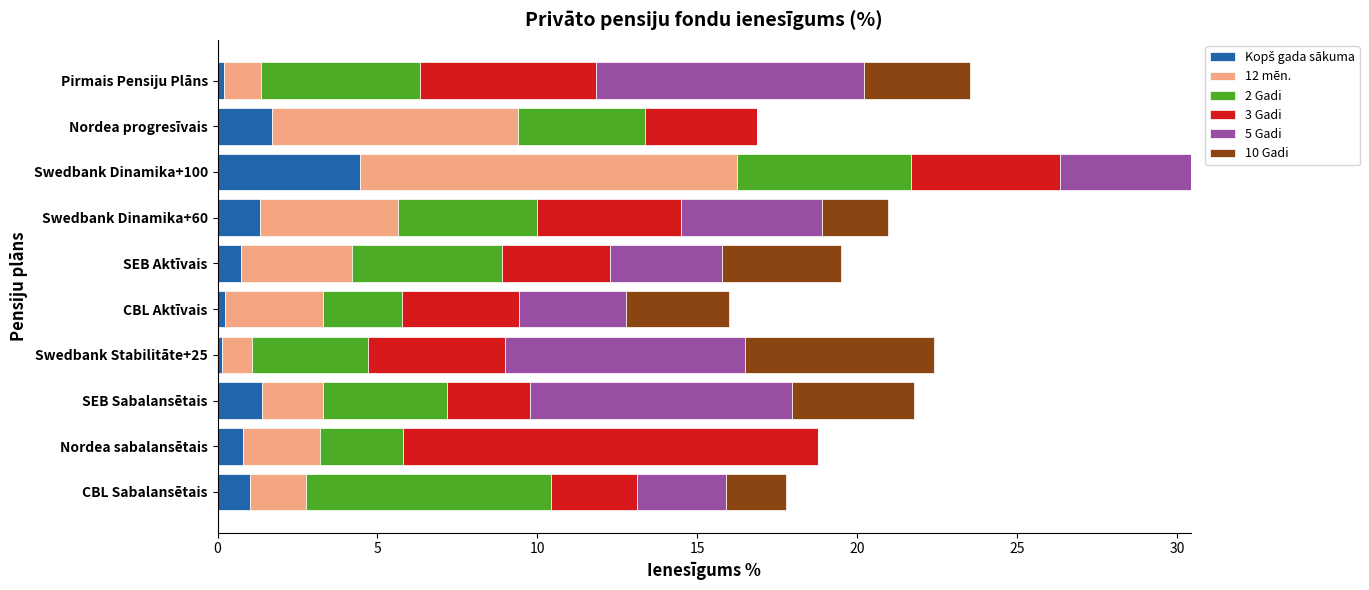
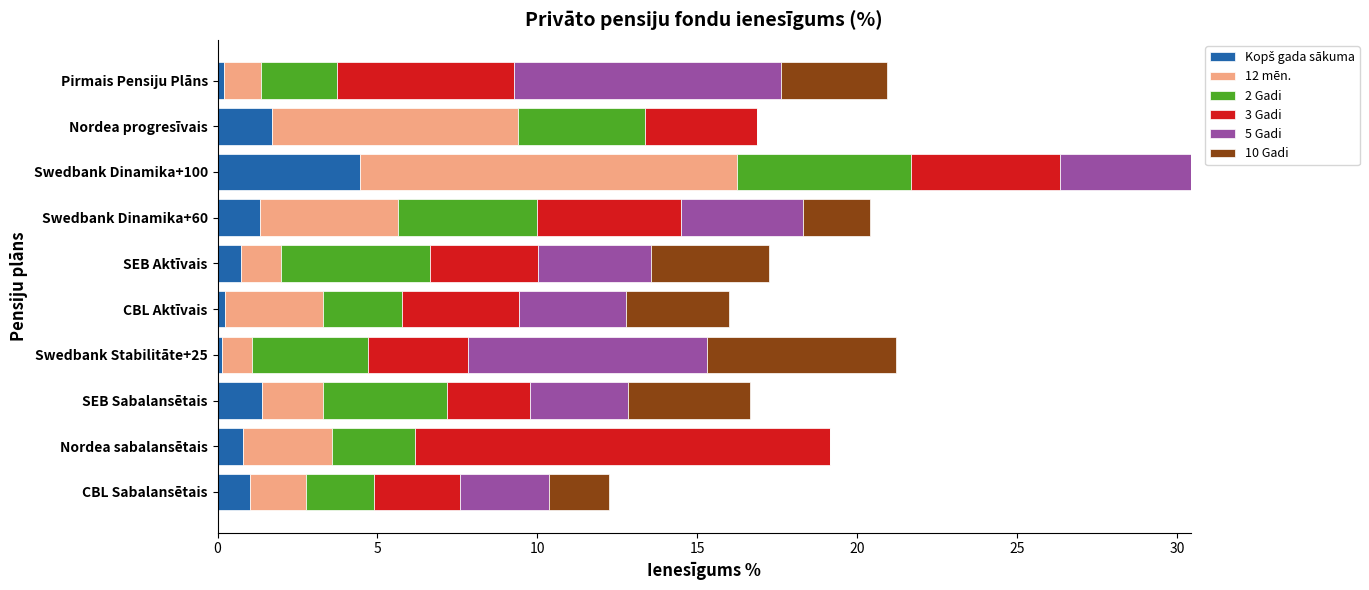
  {
    "Kopš gada sākuma": {
      "Pirmais Pensiju Plāns": 0.2,
      "Nordea progresīvais": 1.7,
      "Swedbank Dinamika+100": 4.5,
      "Swedbank Dinamika+60": 1.3,
      "SEB Aktīvais": 0.7,
      "CBL Aktīvais": 0.2,
      "Swedbank Stabilitāte+25": 0.1,
      "SEB Sabalansētais": 1.4,
      "Nordea sabalansētais": 0.8,
      "CBL Sabalansētais": 1.0
    },
    "12 mēn.": {
      "Pirmais Pensiju Plāns": 1.2,
      "Nordea progresīvais": 7.7,
      "Swedbank Dinamika+100": 11.8,
      "Swedbank Dinamika+60": 4.3,
-     "SEB Aktīvais": 3.5,
+     "SEB Aktīvais": 1.3,
      "CBL Aktīvais": 3.1,
      "Swedbank Stabilitāte+25": 0.9,
      "SEB Sabalansētais": 1.9,
-     "Nordea sabalansētais": 2.4,
+     "Nordea sabalansētais": 2.8,
      "CBL Sabalansētais": 1.8
    },
    "2 Gadi": {
-     "Pirmais Pensiju Plāns": 5.0,
+     "Pirmais Pensiju Plāns": 2.4,
      "Nordea progresīvais": 4.0,
      "Swedbank Dinamika+100": 5.4,
      "Swedbank Dinamika+60": 4.4,
      "SEB Aktīvais": 4.7,
      "CBL Aktīvais": 2.5,
      "Swedbank Stabilitāte+25": 3.6,
      "SEB Sabalansētais": 3.9,
      "Nordea sabalansētais": 2.6,
-     "CBL Sabalansētais": 7.7
+     "CBL Sabalansētais": 2.1
    },
    "3 Gadi": {
      "Pirmais Pensiju Plāns": 5.5,
      "Nordea progresīvais": 3.5,
      "Swedbank Dinamika+100": 4.6,
      "Swedbank Dinamika+60": 4.5,
      "SEB Aktīvais": 3.4,
      "CBL Aktīvais": 3.7,
-     "Swedbank Stabilitāte+25": 4.3,
+     "Swedbank Stabilitāte+25": 3.1,
      "SEB Sabalansētais": 2.6,
      "Nordea sabalansētais": 13.0,
      "CBL Sabalansētais": 2.7
    },
    "5 Gadi": {
      "Pirmais Pensiju Plāns": 8.4,
      "Nordea progresīvais": 0.0,
      "Swedbank Dinamika+100": 4.1,
-     "Swedbank Dinamika+60": 4.4,
+     "Swedbank Dinamika+60": 3.8,
      "SEB Aktīvais": 3.5,
      "CBL Aktīvais": 3.4,
      "Swedbank Stabilitāte+25": 7.5,
-     "SEB Sabalansētais": 8.2,
+     "SEB Sabalansētais": 3.1,
      "Nordea sabalansētais": 0.0,
      "CBL Sabalansētais": 2.8
    },
    "10 Gadi": {
      "Pirmais Pensiju Plāns": 3.3,
      "Nordea progresīvais": 0.0,
      "Swedbank Dinamika+100": 0.0,
      "Swedbank Dinamika+60": 2.1,
      "SEB Aktīvais": 3.7,
      "CBL Aktīvais": 3.2,
      "Swedbank Stabilitāte+25": 5.9,
      "SEB Sabalansētais": 3.8,
      "Nordea sabalansētais": 0.0,
      "CBL Sabalansētais": 1.9
    }
  }
